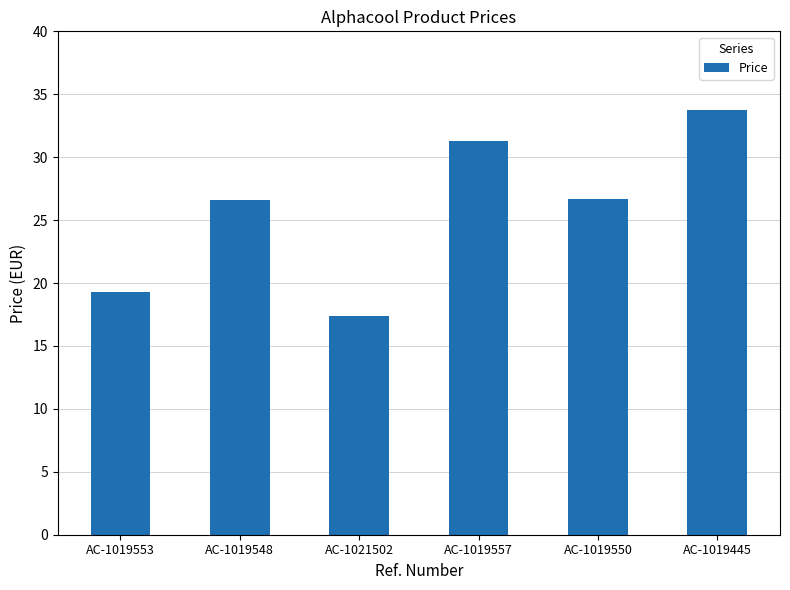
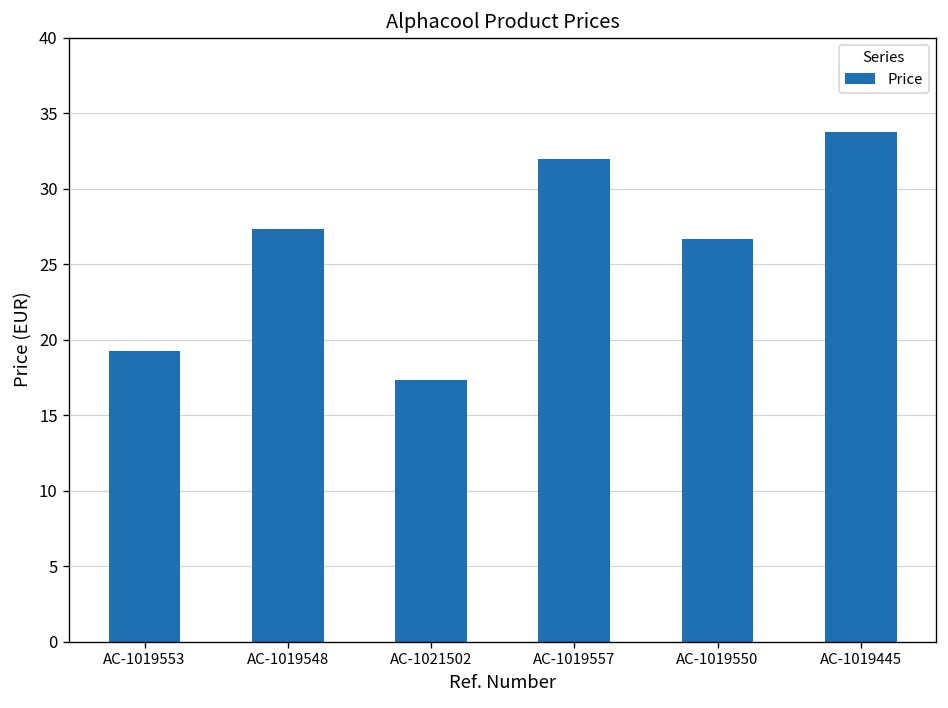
  {
    "AC-1019553": 19.3,
-   "AC-1019548": 26.6,
+   "AC-1019548": 27.3,
    "AC-1021502": 17.3,
-   "AC-1019557": 31.3,
+   "AC-1019557": 32.0,
    "AC-1019550": 26.7,
    "AC-1019445": 33.7
  }
